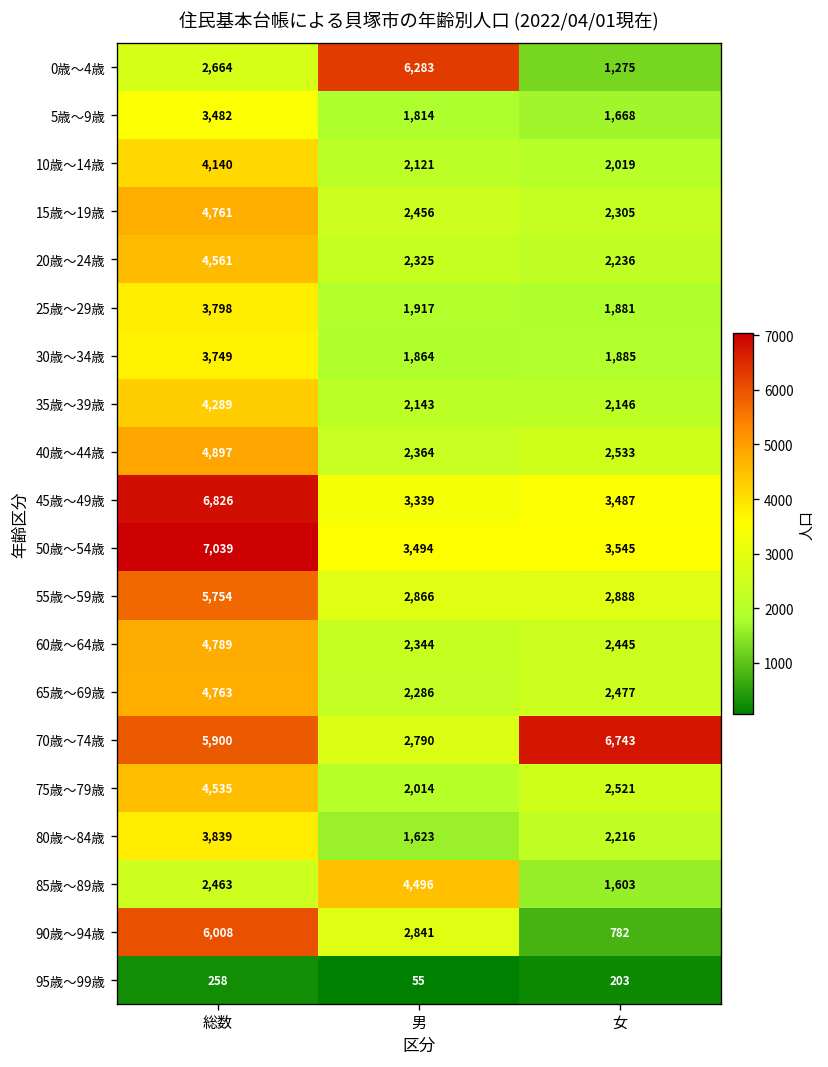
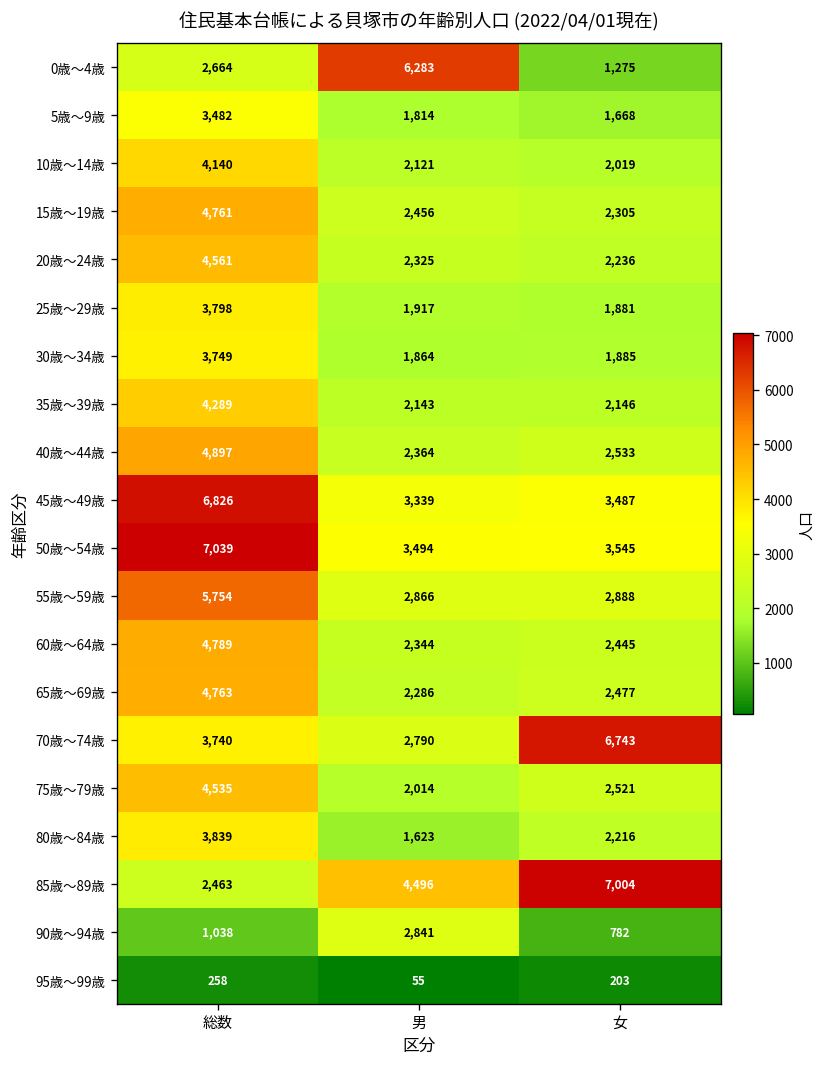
  {
    "0歳～4歳": {
      "総数": "2,664",
      "男": "6,283",
      "女": "1,275"
    },
    "5歳～9歳": {
      "総数": "3,482",
      "男": "1,814",
      "女": "1,668"
    },
    "10歳～14歳": {
      "総数": "4,140",
      "男": "2,121",
      "女": "2,019"
    },
    "15歳～19歳": {
      "総数": "4,761",
      "男": "2,456",
      "女": "2,305"
    },
    "20歳～24歳": {
      "総数": "4,561",
      "男": "2,325",
      "女": "2,236"
    },
    "25歳～29歳": {
      "総数": "3,798",
      "男": "1,917",
      "女": "1,881"
    },
    "30歳～34歳": {
      "総数": "3,749",
      "男": "1,864",
      "女": "1,885"
    },
    "35歳～39歳": {
      "総数": "4,289",
      "男": "2,143",
      "女": "2,146"
    },
    "40歳～44歳": {
      "総数": "4,897",
      "男": "2,364",
      "女": "2,533"
    },
    "45歳～49歳": {
      "総数": "6,826",
      "男": "3,339",
      "女": "3,487"
    },
    "50歳～54歳": {
      "総数": "7,039",
      "男": "3,494",
      "女": "3,545"
    },
    "55歳～59歳": {
      "総数": "5,754",
      "男": "2,866",
      "女": "2,888"
    },
    "60歳～64歳": {
      "総数": "4,789",
      "男": "2,344",
      "女": "2,445"
    },
    "65歳～69歳": {
      "総数": "4,763",
      "男": "2,286",
      "女": "2,477"
    },
    "70歳～74歳": {
-     "総数": "5,900",
+     "総数": "3,740",
      "男": "2,790",
      "女": "6,743"
    },
    "75歳～79歳": {
      "総数": "4,535",
      "男": "2,014",
      "女": "2,521"
    },
    "80歳～84歳": {
      "総数": "3,839",
      "男": "1,623",
      "女": "2,216"
    },
    "85歳～89歳": {
      "総数": "2,463",
      "男": "4,496",
-     "女": "1,603"
+     "女": "7,004"
    },
    "90歳～94歳": {
-     "総数": "6,008",
+     "総数": "1,038",
      "男": "2,841",
      "女": "782"
    },
    "95歳～99歳": {
      "総数": "258",
      "男": "55",
      "女": "203"
    }
  }
